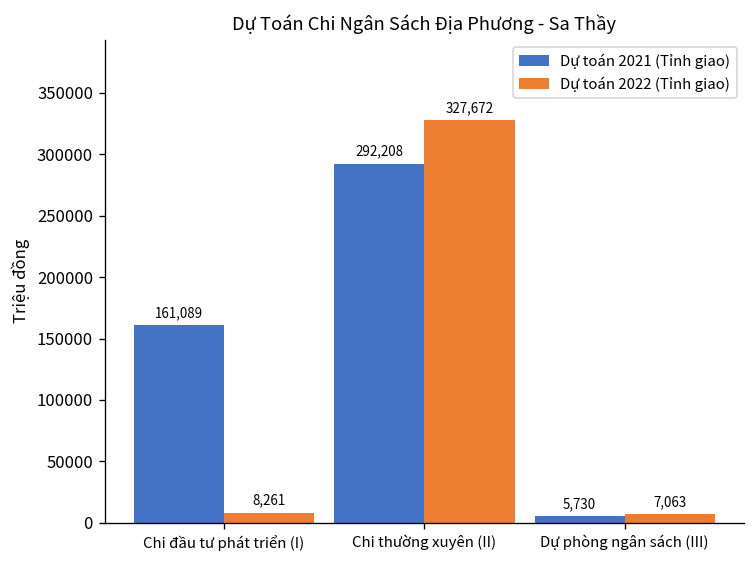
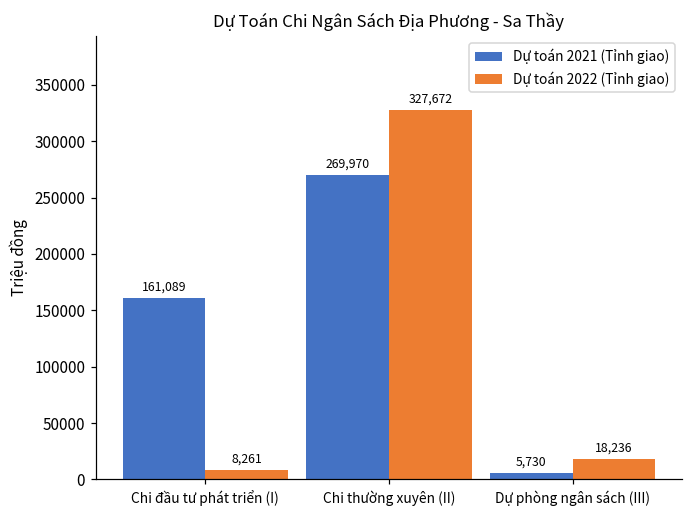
  {
    "Dự toán 2021 (Tỉnh giao)": {
      "Chi đầu tư phát triển (I)": "161,089",
-     "Chi thường xuyên (II)": "292,208",
+     "Chi thường xuyên (II)": "269,970",
      "Dự phòng ngân sách (III)": "5,730"
    },
    "Dự toán 2022 (Tỉnh giao)": {
      "Chi đầu tư phát triển (I)": "8,261",
      "Chi thường xuyên (II)": "327,672",
-     "Dự phòng ngân sách (III)": "7,063"
+     "Dự phòng ngân sách (III)": "18,236"
    }
  }
